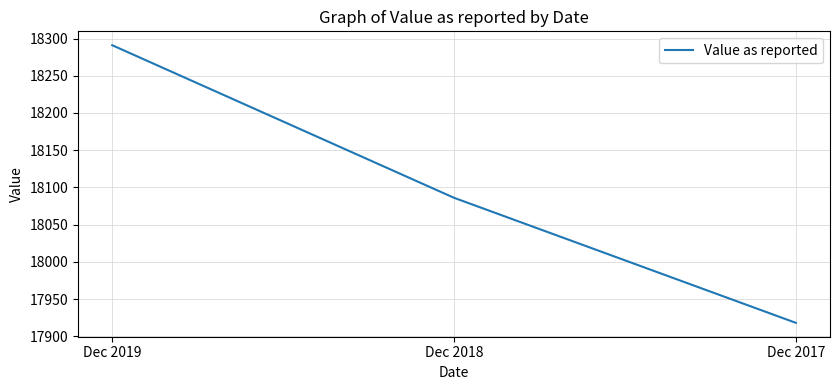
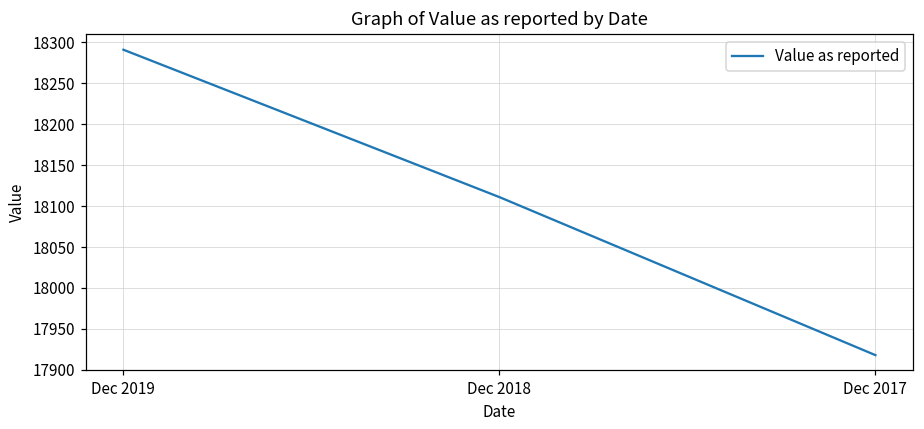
  {
    "Dec 2019": 18290,
-   "Dec 2018": 18090,
+   "Dec 2018": 18110,
    "Dec 2017": 17920
  }
